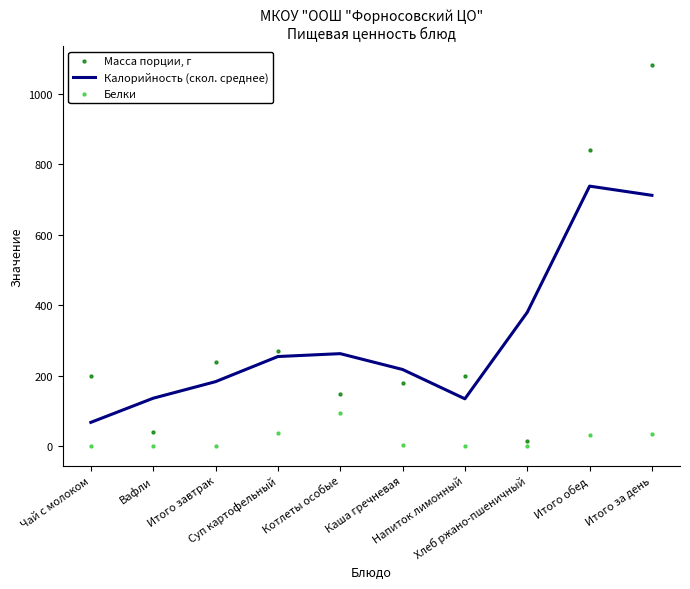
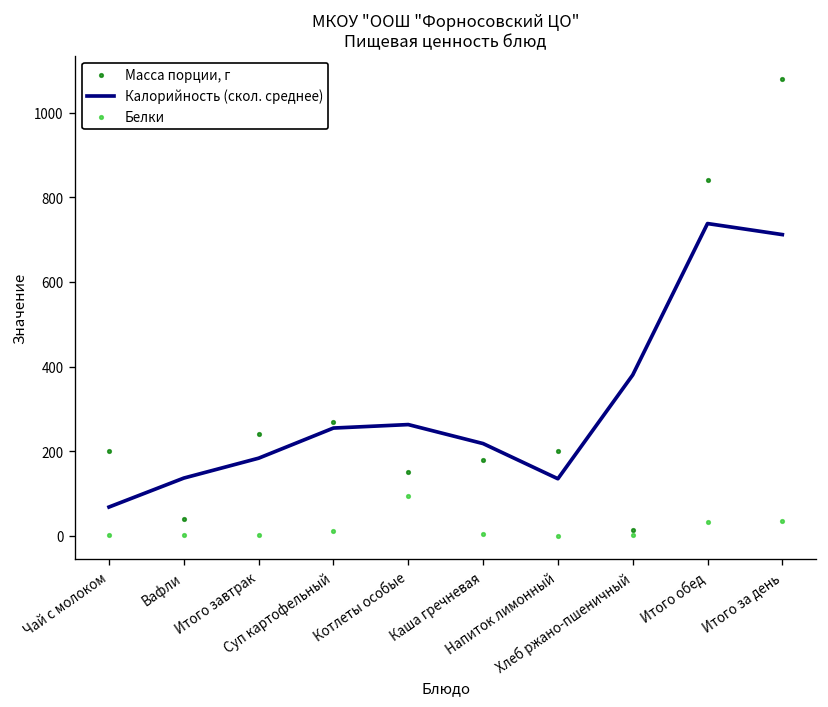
  {
    "Калорийность (скол. среднее)": {
      "Чай с молоком": 70,
      "Вафли": 140,
      "Итого завтрак": 180,
      "Суп картофельный": 250,
      "Котлеты особые": 260,
      "Каша гречневая": 220,
      "Напиток лимонный": 140,
      "Хлеб ржано-пшеничный": 380,
      "Итого обед": 740,
      "Итого за день": 710
    },
    "Белки": {
-     "Суп картофельный": 40
+     "Суп картофельный": 10
    }
  }
